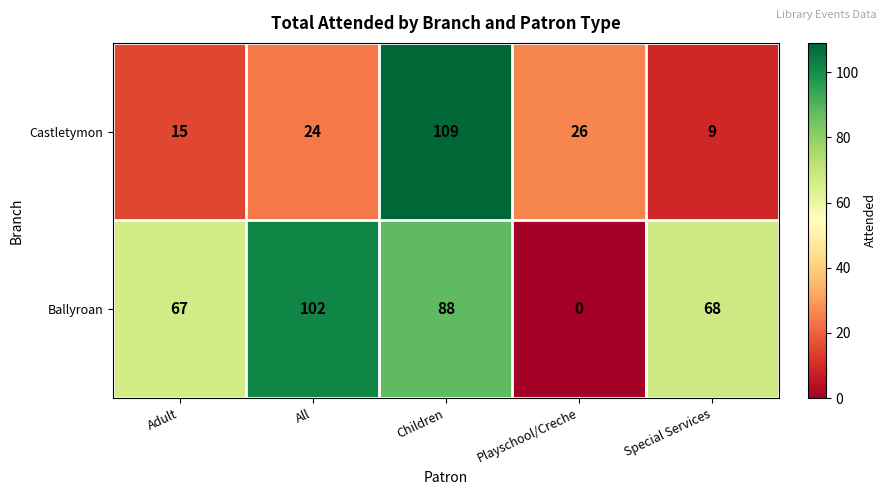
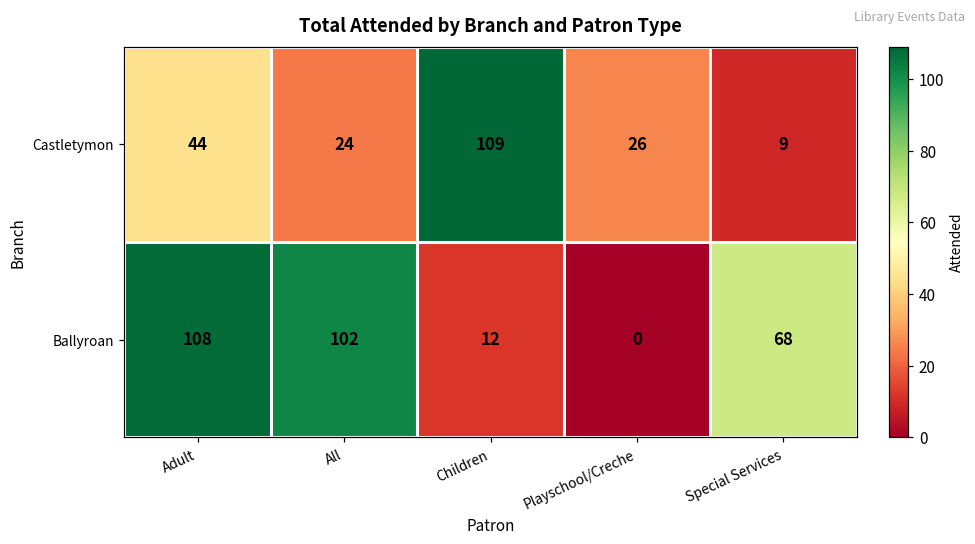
  {
    "Castletymon": {
-     "Adult": 15,
+     "Adult": 44,
      "All": 24,
      "Children": 109,
      "Playschool/Creche": 26,
      "Special Services": 9
    },
    "Ballyroan": {
-     "Adult": 67,
+     "Adult": 108,
      "All": 102,
-     "Children": 88,
+     "Children": 12,
      "Playschool/Creche": 0,
      "Special Services": 68
    }
  }
